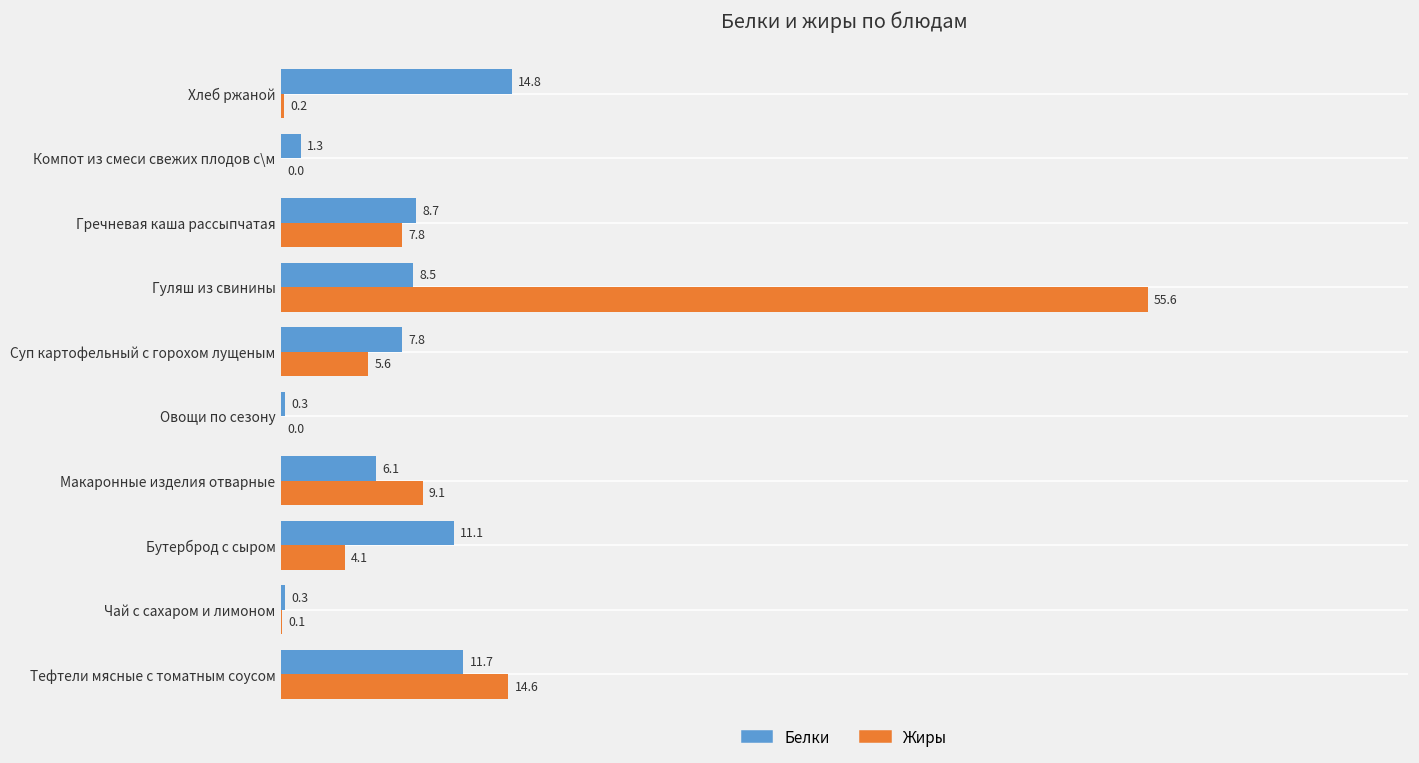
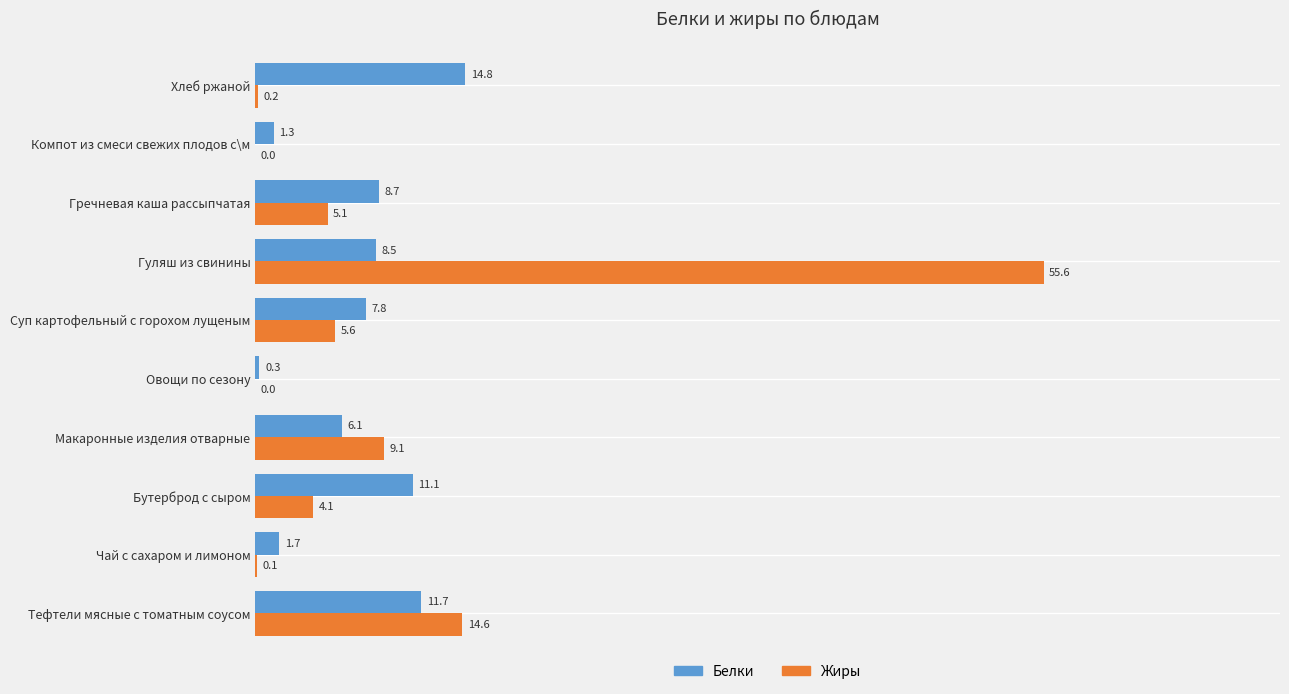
  {
    "Белки": {
      "Хлеб ржаной": 14.8,
      "Компот из смеси свежих плодов с\\м": 1.3,
      "Гречневая каша рассыпчатая": 8.7,
      "Гуляш из свинины": 8.5,
      "Суп картофельный с горохом лущеным": 7.8,
      "Овощи по сезону": 0.3,
      "Макаронные изделия отварные": 6.1,
      "Бутерброд с сыром": 11.1,
-     "Чай с сахаром и лимоном": 0.3,
+     "Чай с сахаром и лимоном": 1.7,
      "Тефтели мясные с томатным соусом": 11.7
    },
    "Жиры": {
      "Хлеб ржаной": 0.2,
      "Компот из смеси свежих плодов с\\м": 0.0,
-     "Гречневая каша рассыпчатая": 7.8,
+     "Гречневая каша рассыпчатая": 5.1,
      "Гуляш из свинины": 55.6,
      "Суп картофельный с горохом лущеным": 5.6,
      "Овощи по сезону": 0.0,
      "Макаронные изделия отварные": 9.1,
      "Бутерброд с сыром": 4.1,
      "Чай с сахаром и лимоном": 0.1,
      "Тефтели мясные с томатным соусом": 14.6
    }
  }
